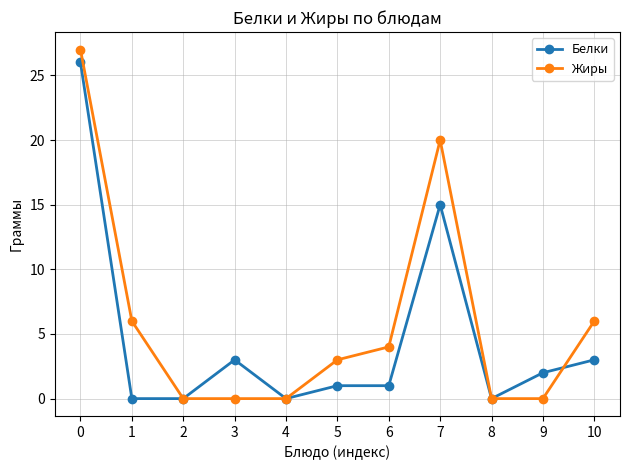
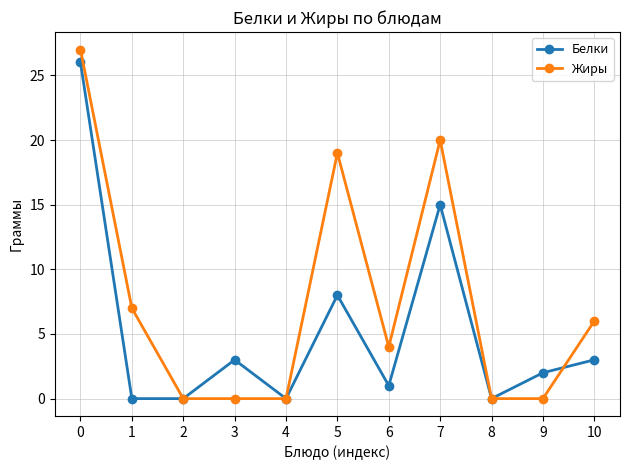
  {
    "Белки": {
      "0": 26,
      "1": 0,
      "3": 3,
-     "5": 1,
+     "5": 8,
      "6": 1,
      "7": 15,
      "9": 2,
      "10": 3
    },
    "Жиры": {
      "0": 27,
-     "1": 6,
+     "1": 7,
      "3": 0,
-     "5": 3,
+     "5": 19,
      "6": 4,
      "7": 20,
      "9": 0,
      "10": 6
    }
  }
